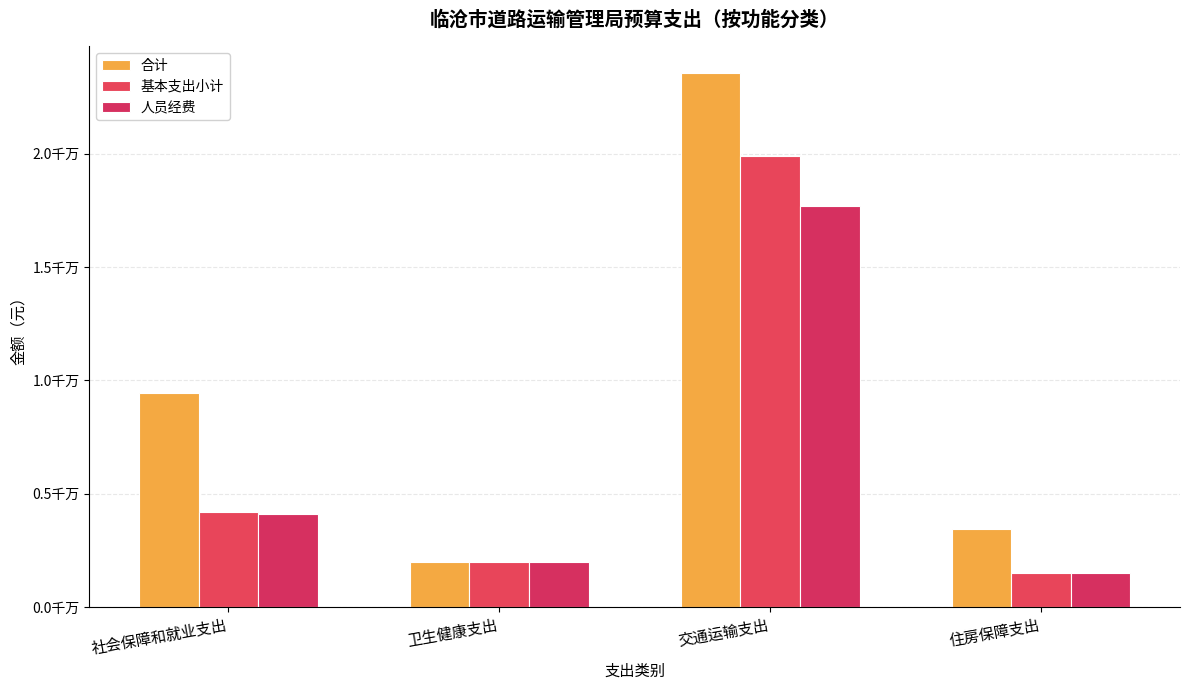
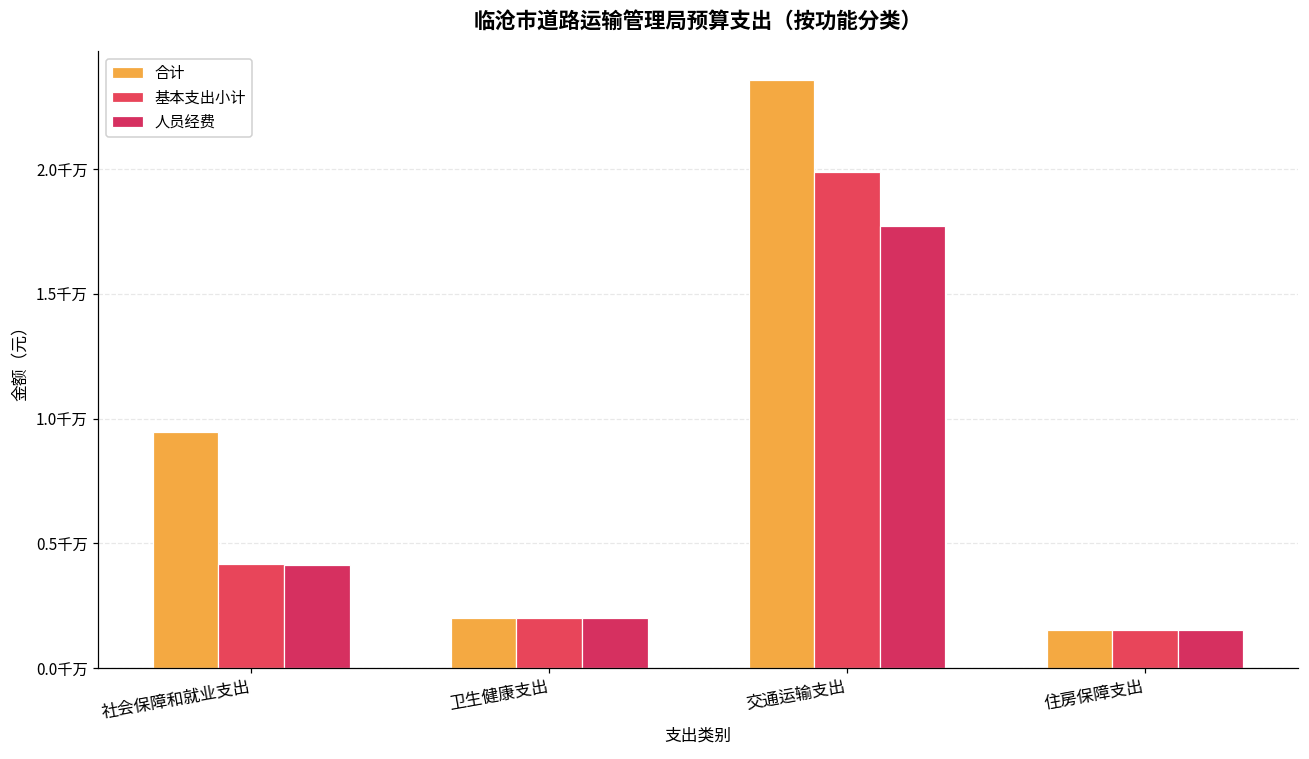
  {
    "合计": {
      "社会保障和就业支出": "0.95千万",
      "卫生健康支出": "0.20千万",
      "交通运输支出": "2.36千万",
-     "住房保障支出": "0.34千万"
+     "住房保障支出": "0.15千万"
    }
  }
